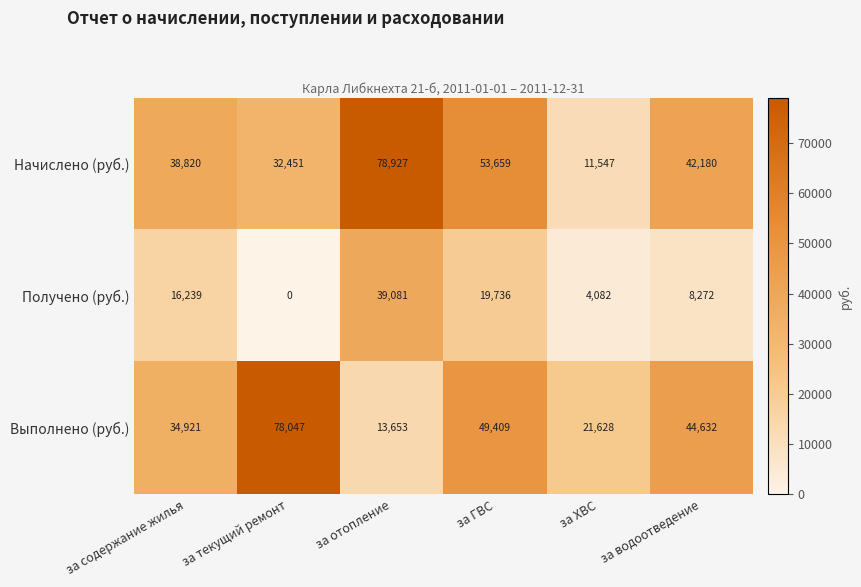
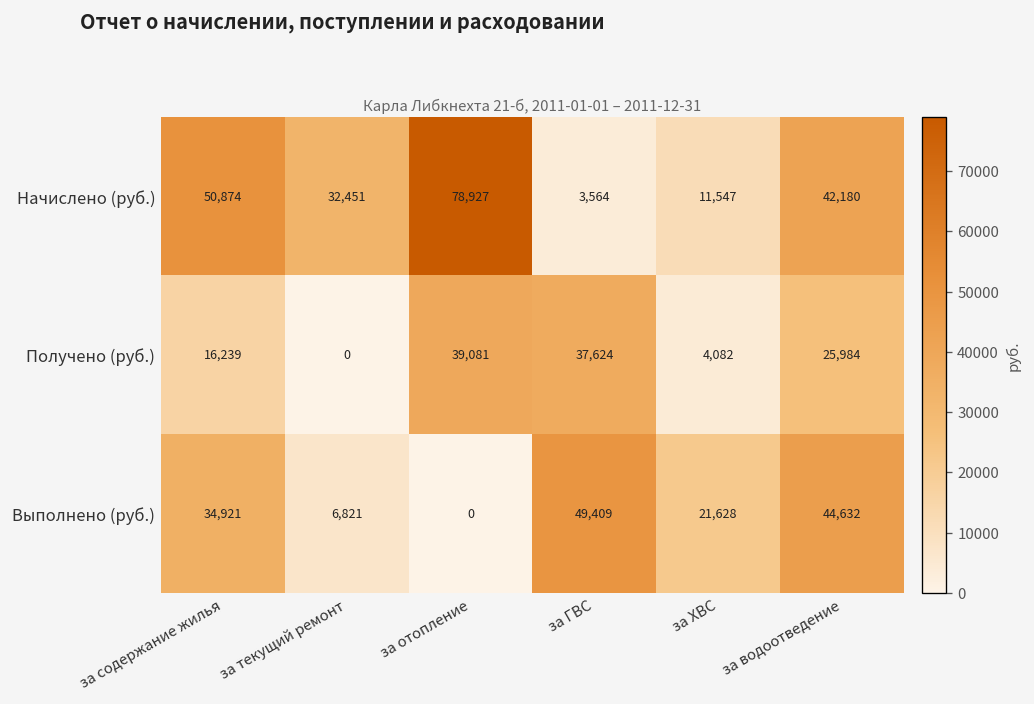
  {
    "Начислено (руб.)": {
-     "за содержание жилья": "38,820",
+     "за содержание жилья": "50,874",
      "за текущий ремонт": "32,451",
      "за отопление": "78,927",
-     "за ГВС": "53,659",
+     "за ГВС": "3,564",
      "за ХВС": "11,547",
      "за водоотведение": "42,180"
    },
    "Получено (руб.)": {
      "за содержание жилья": "16,239",
      "за текущий ремонт": "0",
      "за отопление": "39,081",
-     "за ГВС": "19,736",
+     "за ГВС": "37,624",
      "за ХВС": "4,082",
-     "за водоотведение": "8,272"
+     "за водоотведение": "25,984"
    },
    "Выполнено (руб.)": {
      "за содержание жилья": "34,921",
-     "за текущий ремонт": "78,047",
-     "за отопление": "13,653",
+     "за текущий ремонт": "6,821",
+     "за отопление": "0",
      "за ГВС": "49,409",
      "за ХВС": "21,628",
      "за водоотведение": "44,632"
    }
  }
